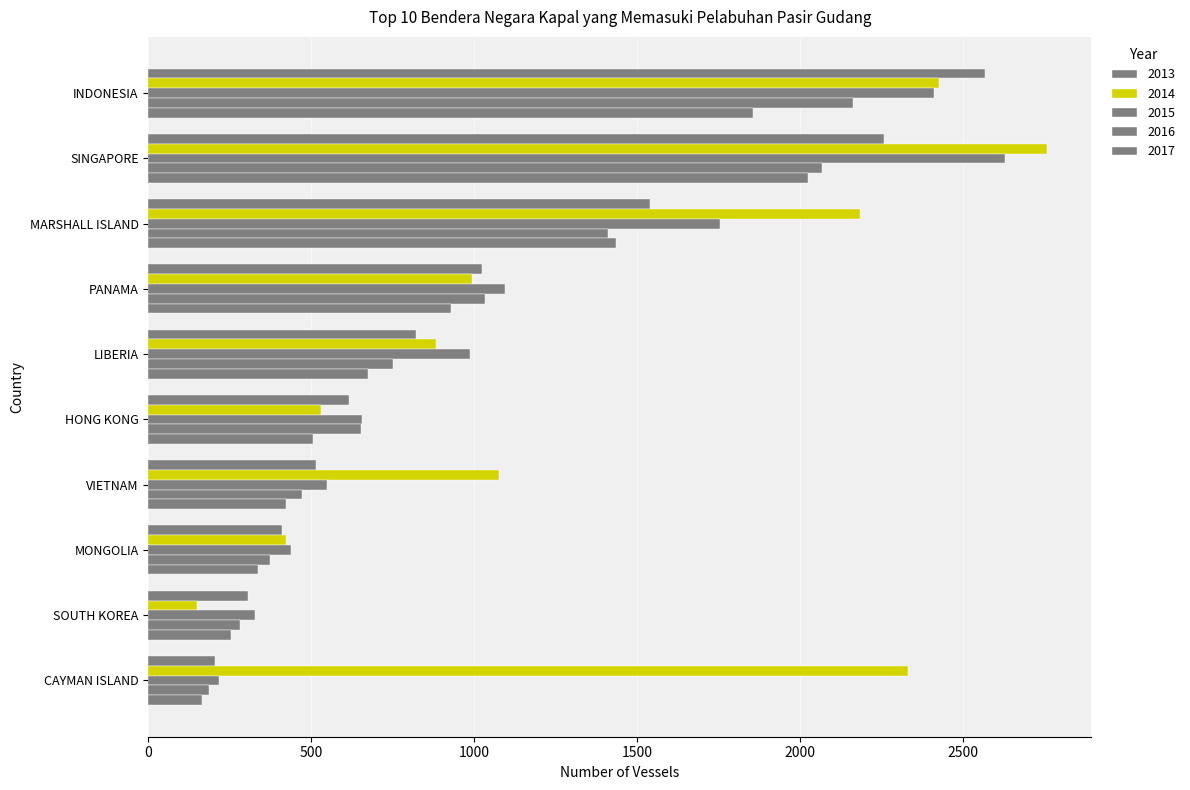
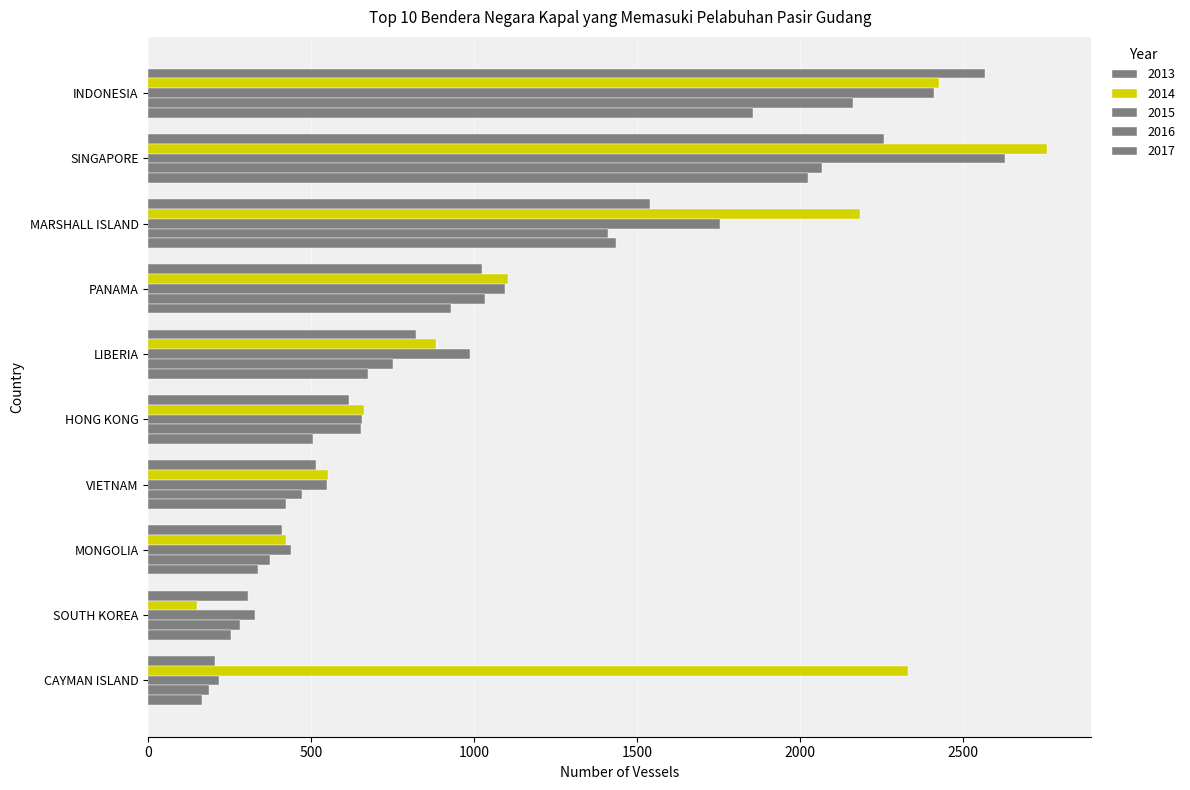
  {
    "2014": {
      "INDONESIA": 2430,
      "SINGAPORE": 2760,
      "MARSHALL ISLAND": 2180,
-     "PANAMA": 990,
+     "PANAMA": 1100,
      "LIBERIA": 880,
-     "HONG KONG": 530,
-     "VIETNAM": 1080,
+     "HONG KONG": 660,
+     "VIETNAM": 550,
      "MONGOLIA": 420,
      "SOUTH KOREA": 150,
      "CAYMAN ISLAND": 2330
    }
  }
